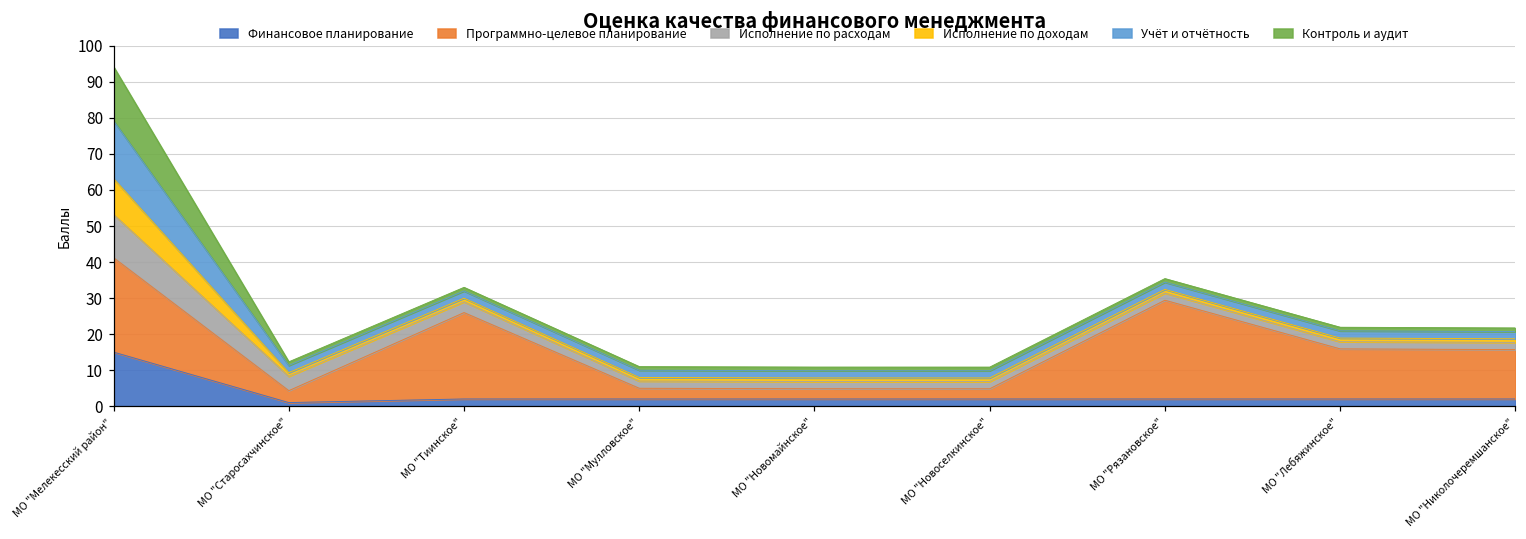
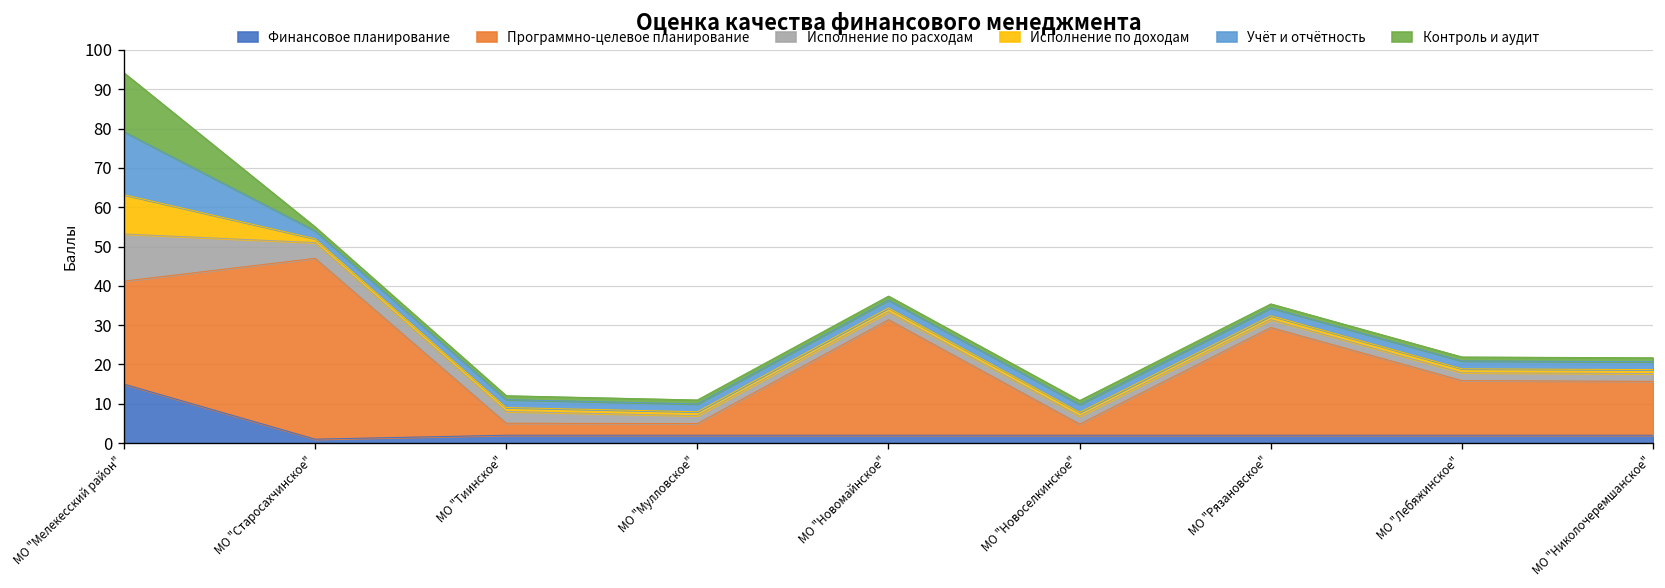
  {
    "Программно-целевое планирование": {
      "МО \"Мелекесский район\"": 26,
-     "МО \"Старосахчинское\"": 3,
-     "МО \"Тиинское\"": 24,
+     "МО \"Старосахчинское\"": 46,
+     "МО \"Тиинское\"": 3,
      "МО \"Мулловское\"": 3,
-     "МО \"Новомайнское\"": 3,
+     "МО \"Новомайнское\"": 29,
      "МО \"Новоселкинское\"": 3,
      "МО \"Рязановское\"": 27,
      "МО \"Лебяжинское\"": 14,
      "МО \"Николочеремшанское\"": 14
    },
    "Исполнение по расходам": {
      "МО \"Мелекесский район\"": 12,
      "МО \"Старосахчинское\"": 4,
      "МО \"Тиинское\"": 3,
      "МО \"Мулловское\"": 2,
      "МО \"Новомайнское\"": 2,
      "МО \"Новоселкинское\"": 2,
      "МО \"Рязановское\"": 2,
      "МО \"Лебяжинское\"": 2,
      "МО \"Николочеремшанское\"": 2
    },
    "Исполнение по доходам": {
      "МО \"Мелекесский район\"": 10,
      "МО \"Старосахчинское\"": 1,
      "МО \"Тиинское\"": 1,
      "МО \"Мулловское\"": 1,
      "МО \"Новомайнское\"": 1,
      "МО \"Новоселкинское\"": 1,
      "МО \"Рязановское\"": 1,
      "МО \"Лебяжинское\"": 1,
      "МО \"Николочеремшанское\"": 1
    },
    "Контроль и аудит": {
      "МО \"Мелекесский район\"": 15,
      "МО \"Старосахчинское\"": 1,
      "МО \"Тиинское\"": 1,
      "МО \"Мулловское\"": 1,
      "МО \"Новомайнское\"": 1,
      "МО \"Новоселкинское\"": 1,
      "МО \"Рязановское\"": 1,
      "МО \"Лебяжинское\"": 1,
      "МО \"Николочеремшанское\"": 1
    }
  }
